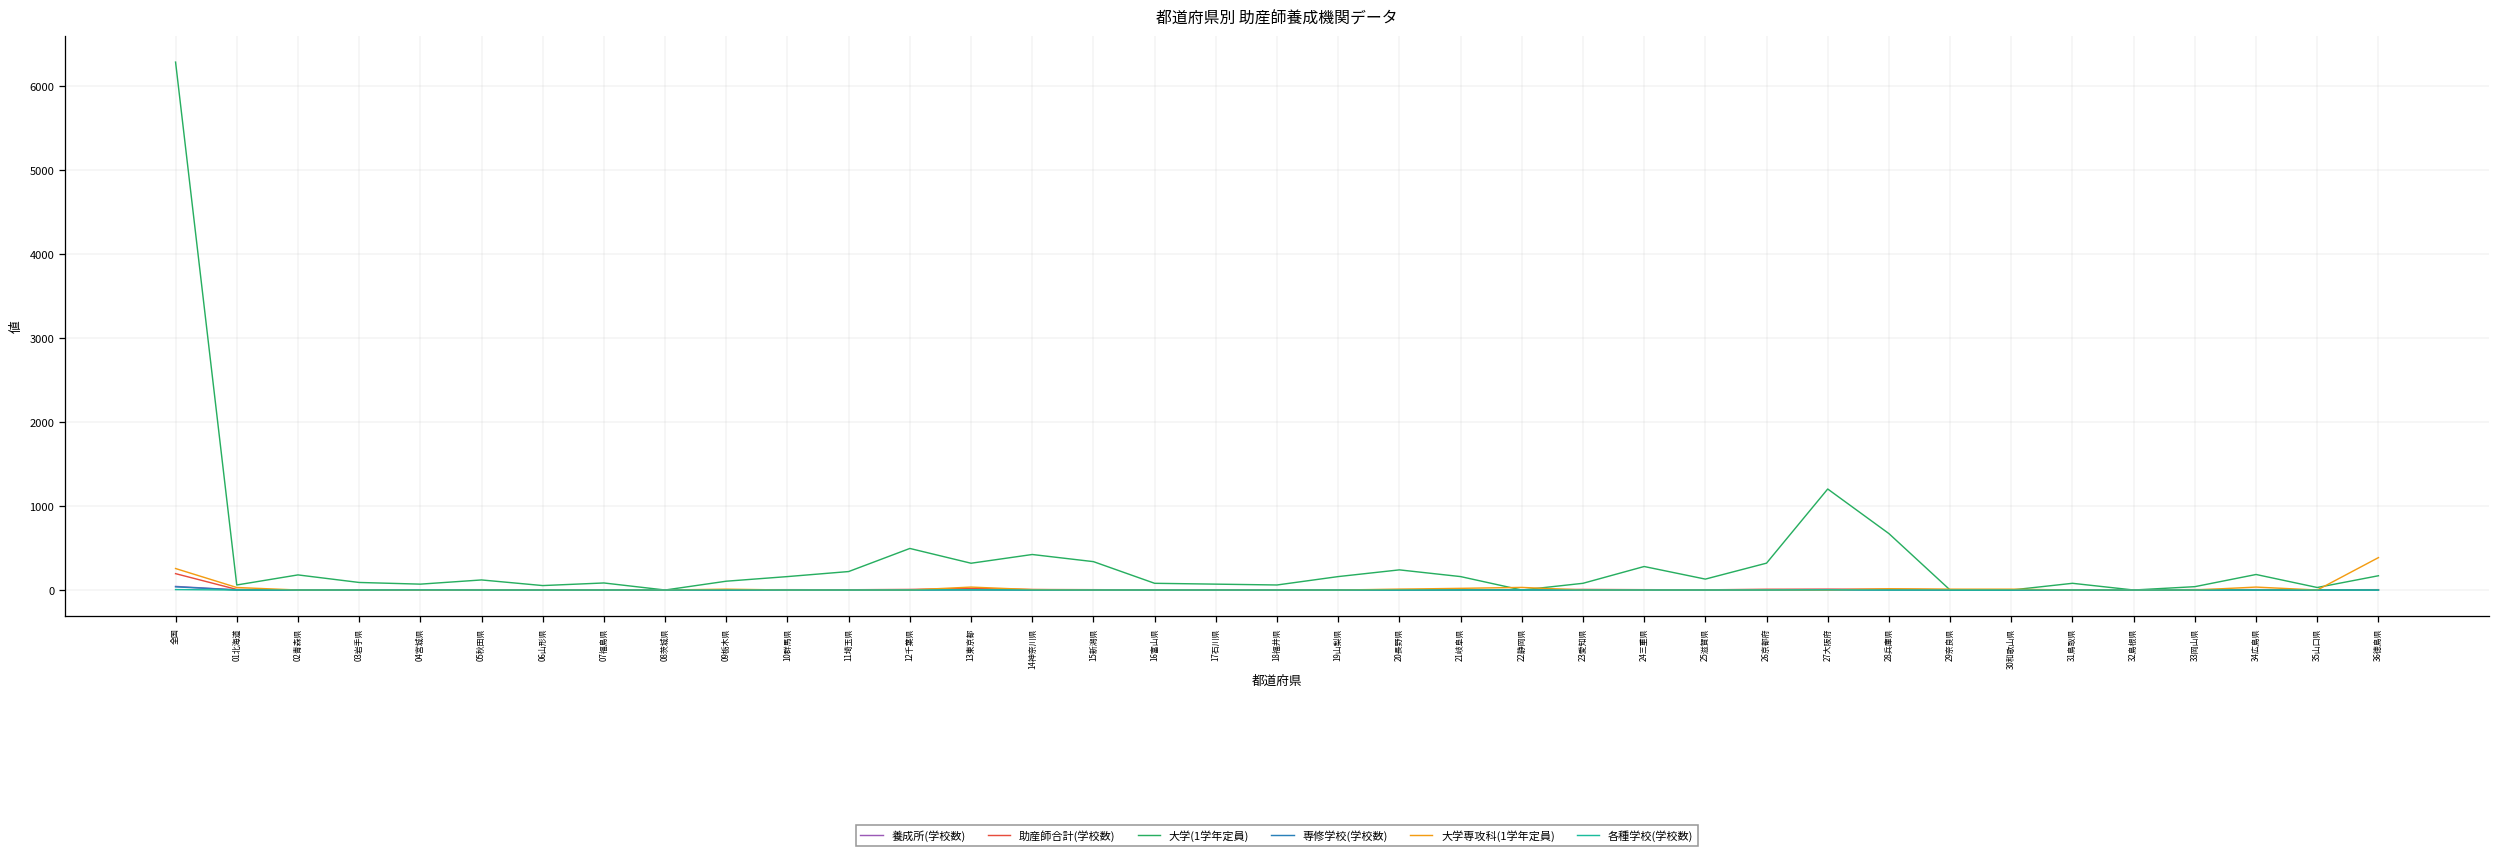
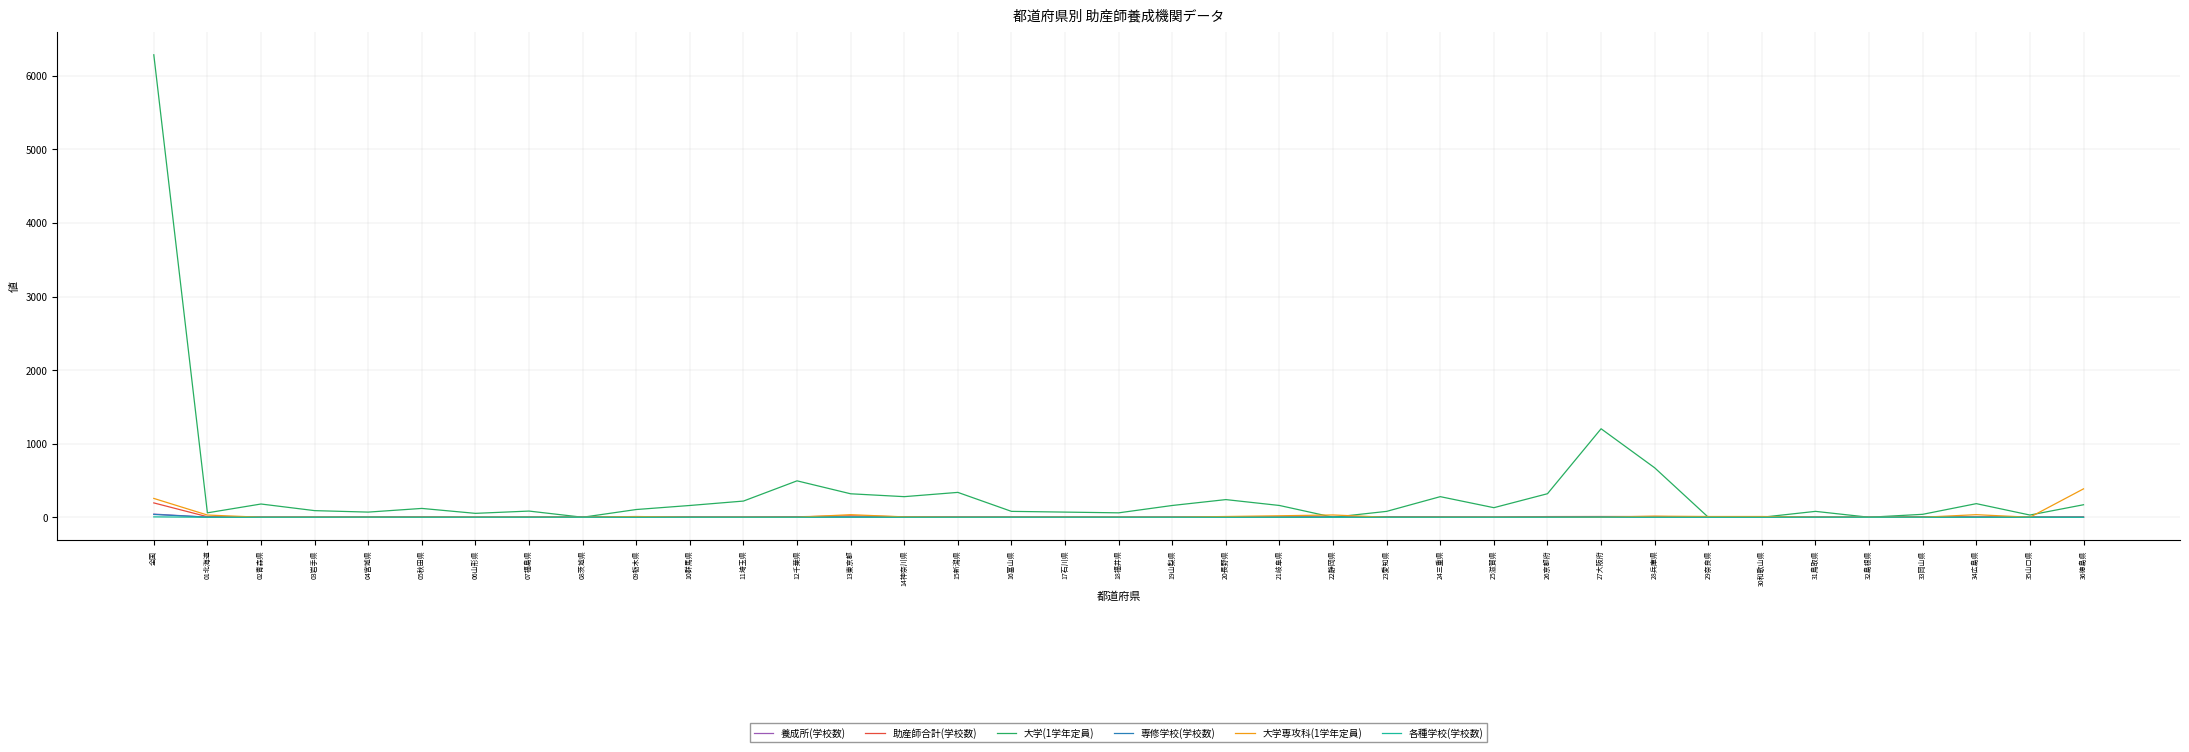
  {
    "助産師合計(学校数)": {
      "全国": 200
    },
    "大学(1学年定員)": {
      "全国": 6300,
      "02青森県": 200,
      "03岩手県": 100,
      "04宮城県": 100,
      "05秋田県": 100,
      "06山形県": 100,
      "07福島県": 100,
      "09栃木県": 100,
      "10群馬県": 200,
      "11埼玉県": 200,
      "12千葉県": 500,
      "13東京都": 300,
-     "14神奈川県": 400,
+     "14神奈川県": 300,
      "15新潟県": 300,
      "16富山県": 100,
      "17石川県": 100,
      "18福井県": 100,
      "19山梨県": 200,
      "20長野県": 200,
      "21岐阜県": 200,
      "23愛知県": 100,
      "24三重県": 300,
      "25滋賀県": 100,
      "26京都府": 300,
      "27大阪府": 1200,
      "28兵庫県": 700,
      "31鳥取県": 100,
      "34広島県": 200,
      "36徳島県": 200
    },
    "大学専攻科(1学年定員)": {
      "全国": 300,
      "36徳島県": 400
    }
  }
